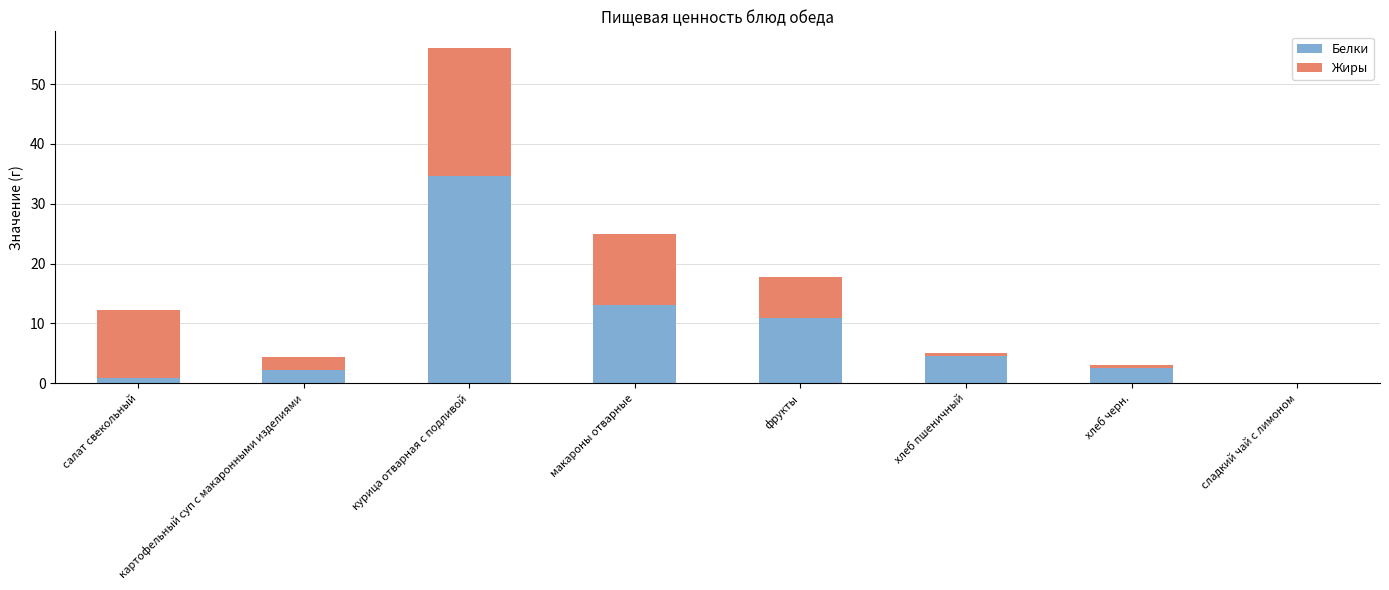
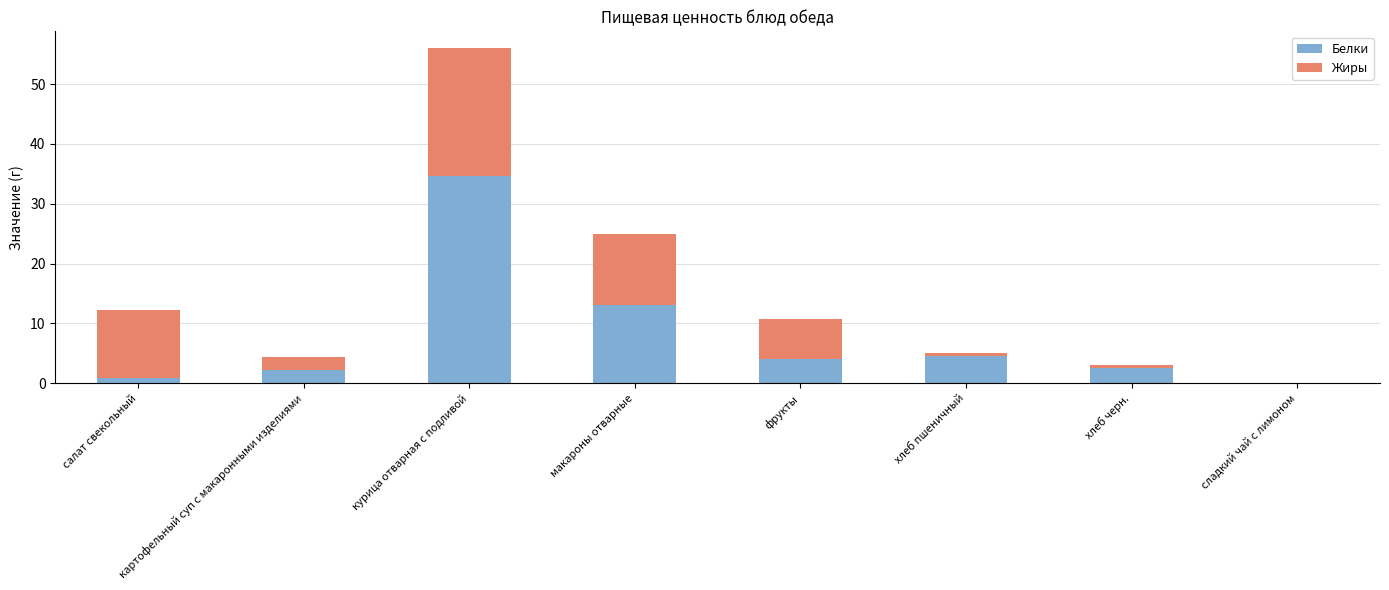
  {
    "Белки": {
      "салат свекольный": 1,
      "картофельный суп с макаронными изделиями": 2,
      "курица отварная с подливой": 35,
      "макароны отварные": 13,
-     "фрукты": 11,
+     "фрукты": 4,
      "хлеб пшеничный": 5,
      "хлеб черн.": 3
    },
    "Жиры": {
      "салат свекольный": 11,
      "картофельный суп с макаронными изделиями": 2,
      "курица отварная с подливой": 21,
      "макароны отварные": 12,
      "фрукты": 7,
      "хлеб пшеничный": 0,
      "хлеб черн.": 0
    }
  }
